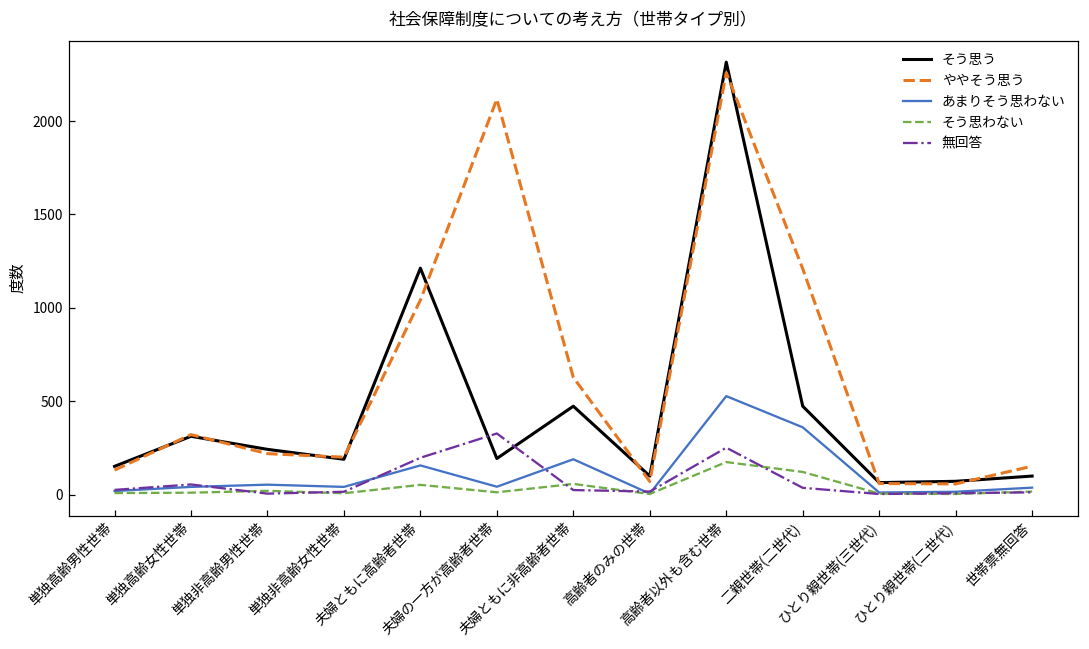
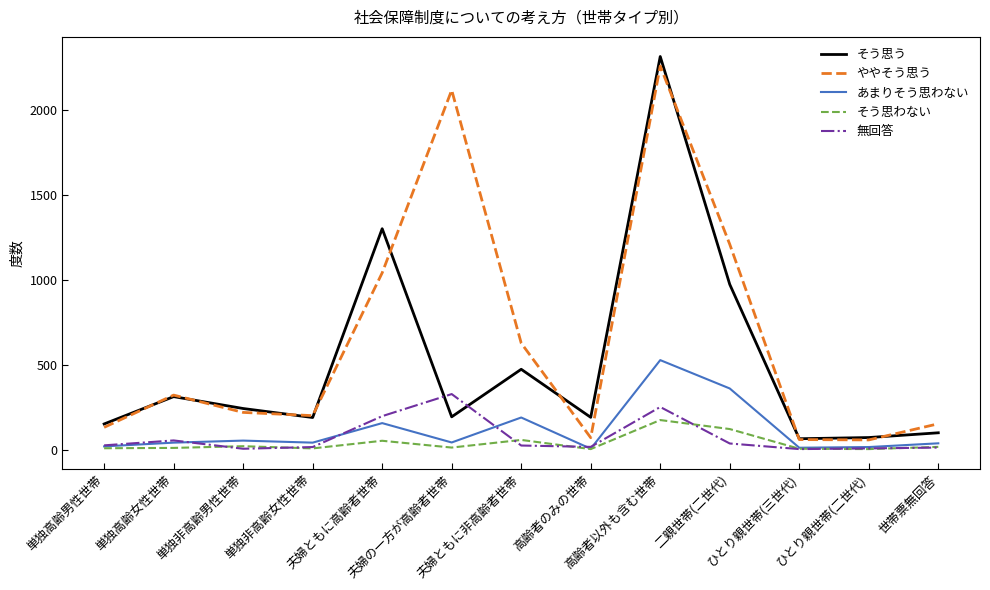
  {
    "そう思う": {
      "単独高齢男性世帯": 150,
      "単独非高齢男性世帯": 240,
-     "夫婦ともに高齢者世帯": 1210,
+     "夫婦ともに高齢者世帯": 1300,
      "夫婦の一方が高齢者世帯": 190,
      "夫婦ともに非高齢者世帯": 470,
-     "高齢者のみの世帯": 100,
+     "高齢者のみの世帯": 190,
      "高齢者以外も含む世帯": 2320,
-     "二親世帯(二世代)": 470,
+     "二親世帯(二世代)": 970,
      "世帯票無回答": 100
    },
    "ややそう思う": {
      "単独高齢男性世帯": 130,
      "単独非高齢男性世帯": 220,
      "夫婦ともに高齢者世帯": 1040,
      "夫婦の一方が高齢者世帯": 2120,
      "夫婦ともに非高齢者世帯": 630,
      "高齢者のみの世帯": 70,
      "高齢者以外も含む世帯": 2260,
      "二親世帯(二世代)": 1210,
      "世帯票無回答": 150
    },
    "あまりそう思わない": {
      "単独非高齢男性世帯": 50,
      "単独非高齢女性世帯": 40,
      "夫婦ともに高齢者世帯": 160,
      "夫婦の一方が高齢者世帯": 40,
      "夫婦ともに非高齢者世帯": 190,
      "高齢者以外も含む世帯": 530,
      "二親世帯(二世代)": 360,
      "世帯票無回答": 40
    },
    "そう思わない": {
      "単独高齢女性世帯": 10,
      "単独非高齢男性世帯": 20,
      "夫婦ともに高齢者世帯": 50,
      "夫婦の一方が高齢者世帯": 10,
      "夫婦ともに非高齢者世帯": 60,
      "高齢者以外も含む世帯": 170,
      "二親世帯(二世代)": 120
    },
    "無回答": {
      "単独非高齢男性世帯": 10,
      "夫婦ともに高齢者世帯": 200,
      "夫婦の一方が高齢者世帯": 330,
      "夫婦ともに非高齢者世帯": 20,
      "高齢者以外も含む世帯": 250,
      "二親世帯(二世代)": 40
    }
  }
